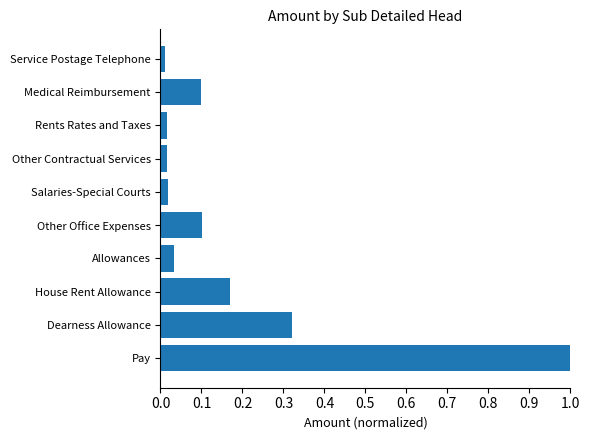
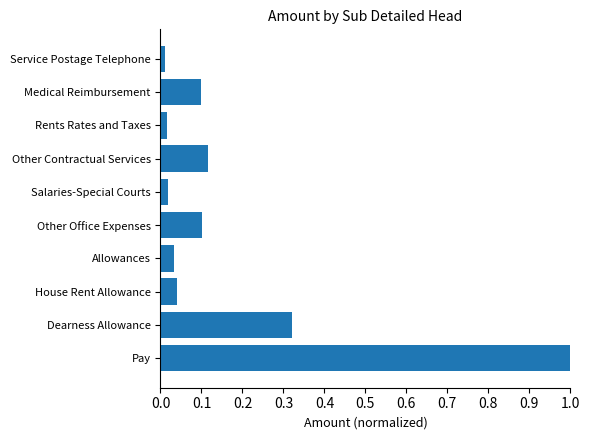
  {
    "Service Postage Telephone": 0.01,
    "Medical Reimbursement": 0.10,
    "Rents Rates and Taxes": 0.02,
-   "Other Contractual Services": 0.02,
+   "Other Contractual Services": 0.12,
    "Salaries-Special Courts": 0.02,
    "Other Office Expenses": 0.10,
    "Allowances": 0.03,
-   "House Rent Allowance": 0.17,
+   "House Rent Allowance": 0.04,
    "Dearness Allowance": 0.32,
    "Pay": 1.00
  }
